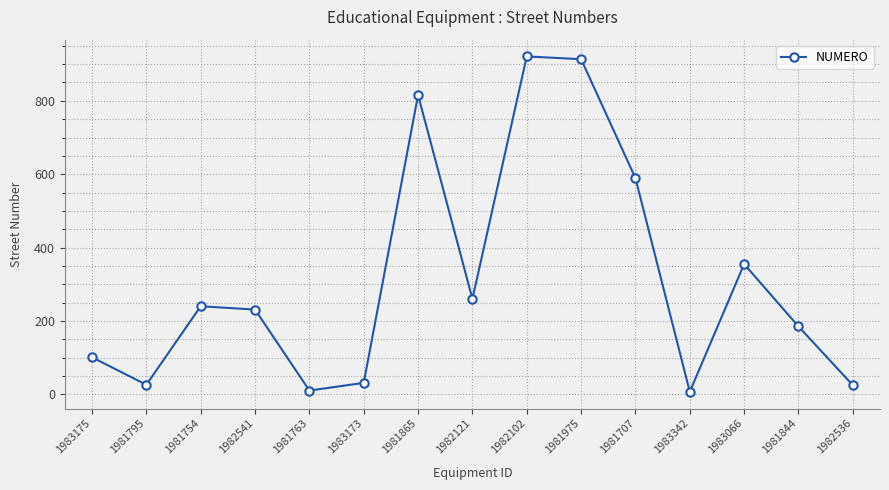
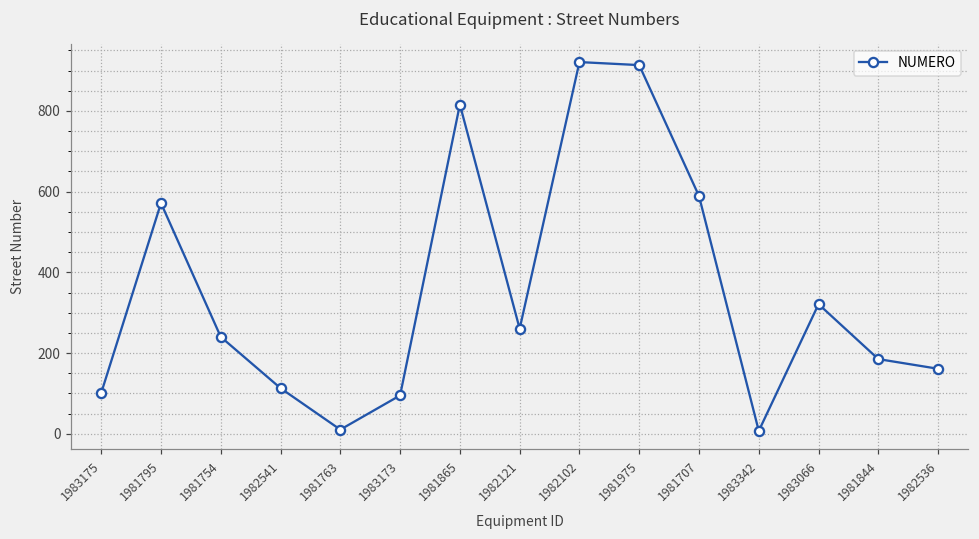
  {
    "1983175": 100,
-   "1981795": 30,
+   "1981795": 570,
    "1981754": 240,
-   "1982541": 230,
+   "1982541": 110,
    "1981763": 10,
-   "1983173": 30,
+   "1983173": 100,
    "1981865": 820,
    "1982121": 260,
    "1982102": 920,
    "1981975": 910,
    "1981707": 590,
    "1983342": 10,
-   "1983066": 360,
+   "1983066": 320,
    "1981844": 190,
-   "1982536": 20
+   "1982536": 160
  }
